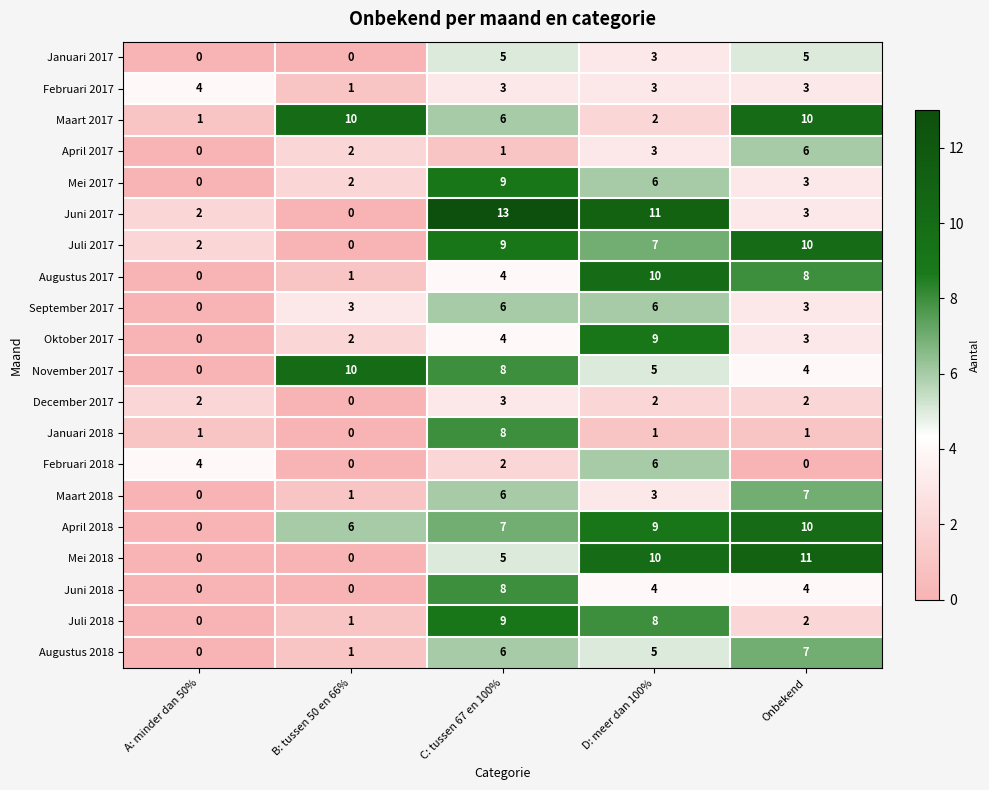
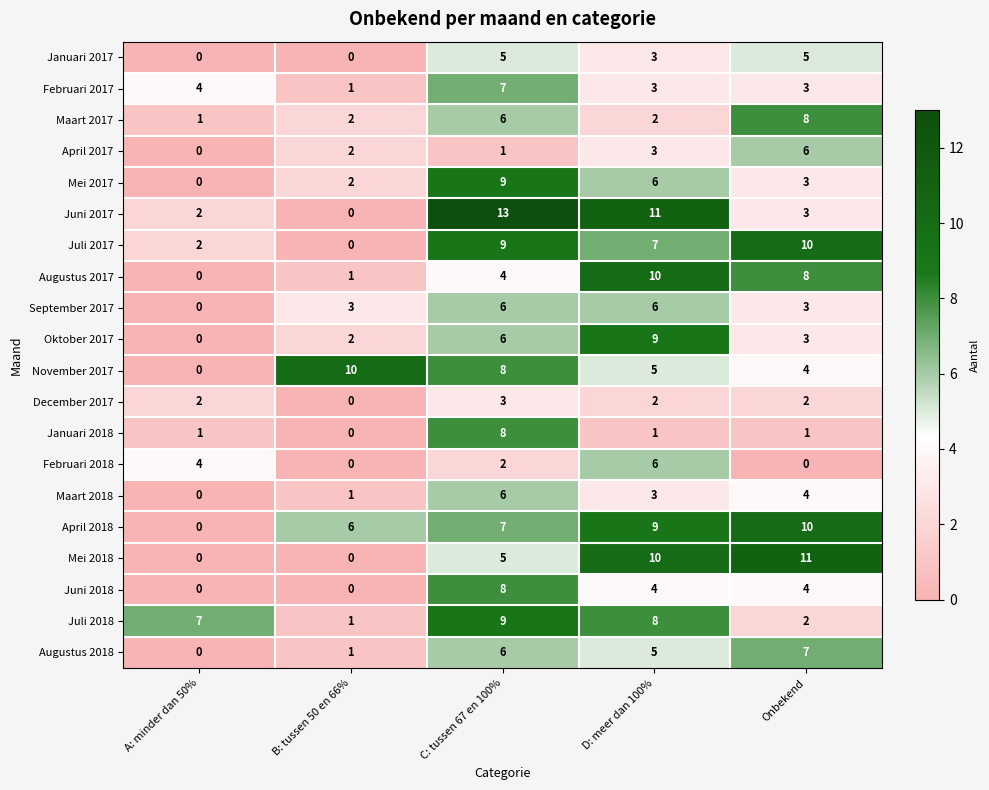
  {
    "Januari 2017": {
      "A: minder dan 50%": 0,
      "B: tussen 50 en 66%": 0,
      "C: tussen 67 en 100%": 5,
      "D: meer dan 100%": 3,
      "Onbekend": 5
    },
    "Februari 2017": {
      "A: minder dan 50%": 4,
      "B: tussen 50 en 66%": 1,
-     "C: tussen 67 en 100%": 3,
+     "C: tussen 67 en 100%": 7,
      "D: meer dan 100%": 3,
      "Onbekend": 3
    },
    "Maart 2017": {
      "A: minder dan 50%": 1,
-     "B: tussen 50 en 66%": 10,
+     "B: tussen 50 en 66%": 2,
      "C: tussen 67 en 100%": 6,
      "D: meer dan 100%": 2,
-     "Onbekend": 10
+     "Onbekend": 8
    },
    "April 2017": {
      "A: minder dan 50%": 0,
      "B: tussen 50 en 66%": 2,
      "C: tussen 67 en 100%": 1,
      "D: meer dan 100%": 3,
      "Onbekend": 6
    },
    "Mei 2017": {
      "A: minder dan 50%": 0,
      "B: tussen 50 en 66%": 2,
      "C: tussen 67 en 100%": 9,
      "D: meer dan 100%": 6,
      "Onbekend": 3
    },
    "Juni 2017": {
      "A: minder dan 50%": 2,
      "B: tussen 50 en 66%": 0,
      "C: tussen 67 en 100%": 13,
      "D: meer dan 100%": 11,
      "Onbekend": 3
    },
    "Juli 2017": {
      "A: minder dan 50%": 2,
      "B: tussen 50 en 66%": 0,
      "C: tussen 67 en 100%": 9,
      "D: meer dan 100%": 7,
      "Onbekend": 10
    },
    "Augustus 2017": {
      "A: minder dan 50%": 0,
      "B: tussen 50 en 66%": 1,
      "C: tussen 67 en 100%": 4,
      "D: meer dan 100%": 10,
      "Onbekend": 8
    },
    "September 2017": {
      "A: minder dan 50%": 0,
      "B: tussen 50 en 66%": 3,
      "C: tussen 67 en 100%": 6,
      "D: meer dan 100%": 6,
      "Onbekend": 3
    },
    "Oktober 2017": {
      "A: minder dan 50%": 0,
      "B: tussen 50 en 66%": 2,
-     "C: tussen 67 en 100%": 4,
+     "C: tussen 67 en 100%": 6,
      "D: meer dan 100%": 9,
      "Onbekend": 3
    },
    "November 2017": {
      "A: minder dan 50%": 0,
      "B: tussen 50 en 66%": 10,
      "C: tussen 67 en 100%": 8,
      "D: meer dan 100%": 5,
      "Onbekend": 4
    },
    "December 2017": {
      "A: minder dan 50%": 2,
      "B: tussen 50 en 66%": 0,
      "C: tussen 67 en 100%": 3,
      "D: meer dan 100%": 2,
      "Onbekend": 2
    },
    "Januari 2018": {
      "A: minder dan 50%": 1,
      "B: tussen 50 en 66%": 0,
      "C: tussen 67 en 100%": 8,
      "D: meer dan 100%": 1,
      "Onbekend": 1
    },
    "Februari 2018": {
      "A: minder dan 50%": 4,
      "B: tussen 50 en 66%": 0,
      "C: tussen 67 en 100%": 2,
      "D: meer dan 100%": 6,
      "Onbekend": 0
    },
    "Maart 2018": {
      "A: minder dan 50%": 0,
      "B: tussen 50 en 66%": 1,
      "C: tussen 67 en 100%": 6,
      "D: meer dan 100%": 3,
-     "Onbekend": 7
+     "Onbekend": 4
    },
    "April 2018": {
      "A: minder dan 50%": 0,
      "B: tussen 50 en 66%": 6,
      "C: tussen 67 en 100%": 7,
      "D: meer dan 100%": 9,
      "Onbekend": 10
    },
    "Mei 2018": {
      "A: minder dan 50%": 0,
      "B: tussen 50 en 66%": 0,
      "C: tussen 67 en 100%": 5,
      "D: meer dan 100%": 10,
      "Onbekend": 11
    },
    "Juni 2018": {
      "A: minder dan 50%": 0,
      "B: tussen 50 en 66%": 0,
      "C: tussen 67 en 100%": 8,
      "D: meer dan 100%": 4,
      "Onbekend": 4
    },
    "Juli 2018": {
-     "A: minder dan 50%": 0,
+     "A: minder dan 50%": 7,
      "B: tussen 50 en 66%": 1,
      "C: tussen 67 en 100%": 9,
      "D: meer dan 100%": 8,
      "Onbekend": 2
    },
    "Augustus 2018": {
      "A: minder dan 50%": 0,
      "B: tussen 50 en 66%": 1,
      "C: tussen 67 en 100%": 6,
      "D: meer dan 100%": 5,
      "Onbekend": 7
    }
  }
